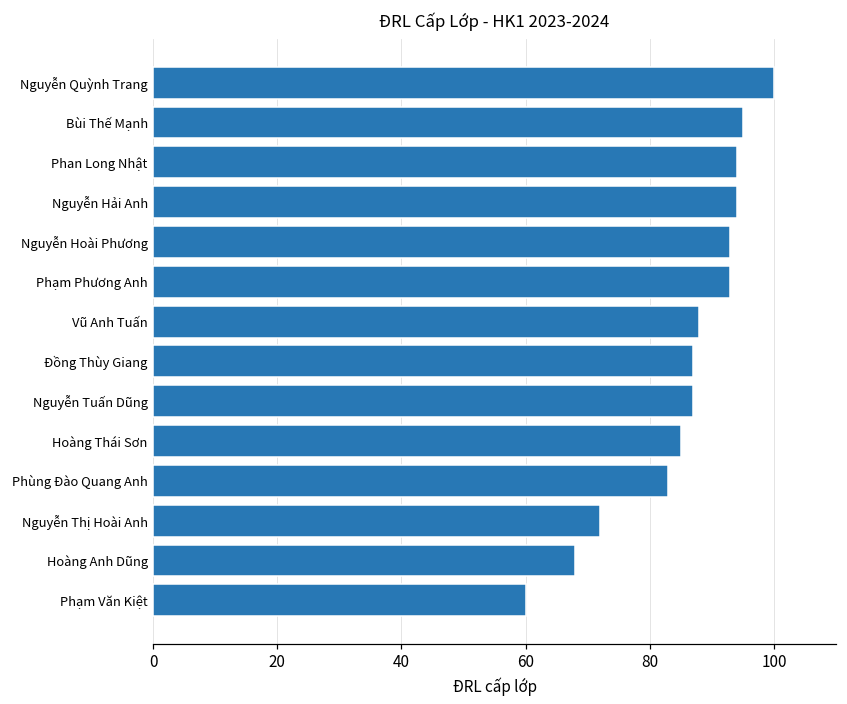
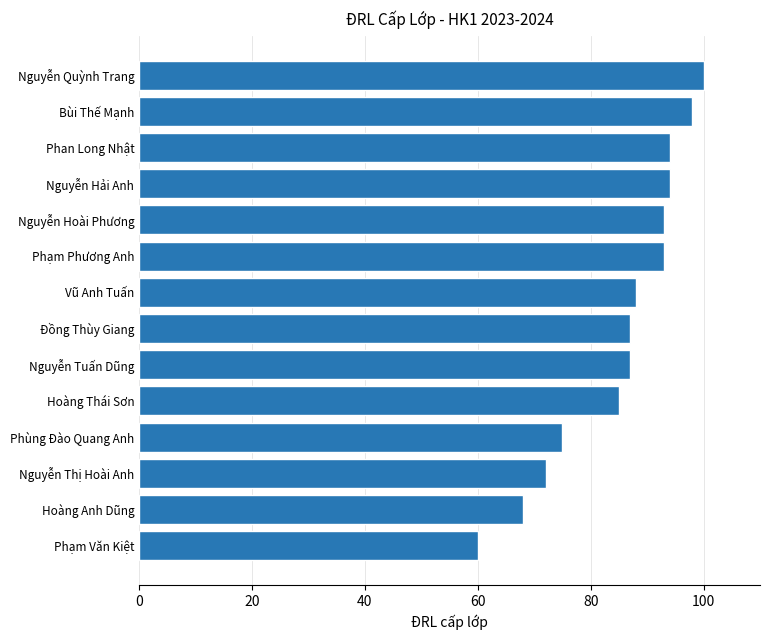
  {
    "Nguyễn Quỳnh Trang": 100,
-   "Bùi Thế Mạnh": 95,
+   "Bùi Thế Mạnh": 98,
    "Phan Long Nhật": 94,
    "Nguyễn Hải Anh": 94,
    "Nguyễn Hoài Phương": 93,
    "Phạm Phương Anh": 93,
    "Vũ Anh Tuấn": 88,
    "Đồng Thùy Giang": 87,
    "Nguyễn Tuấn Dũng": 87,
    "Hoàng Thái Sơn": 85,
-   "Phùng Đào Quang Anh": 83,
+   "Phùng Đào Quang Anh": 75,
    "Nguyễn Thị Hoài Anh": 72,
    "Hoàng Anh Dũng": 68,
    "Phạm Văn Kiệt": 60
  }
